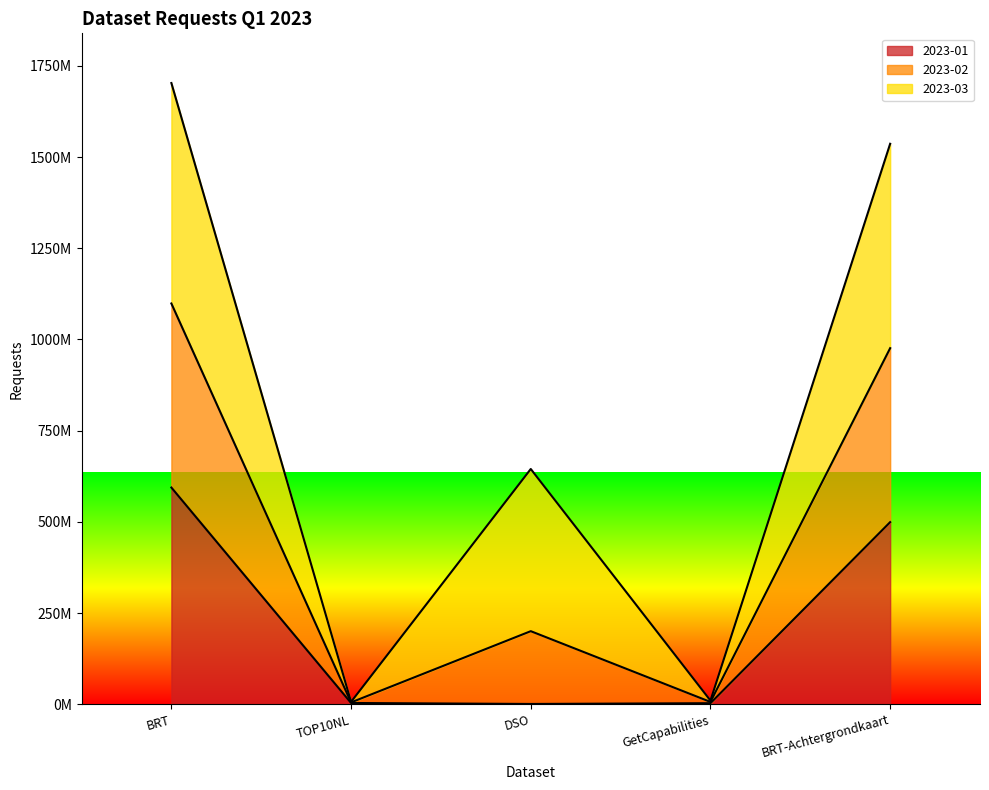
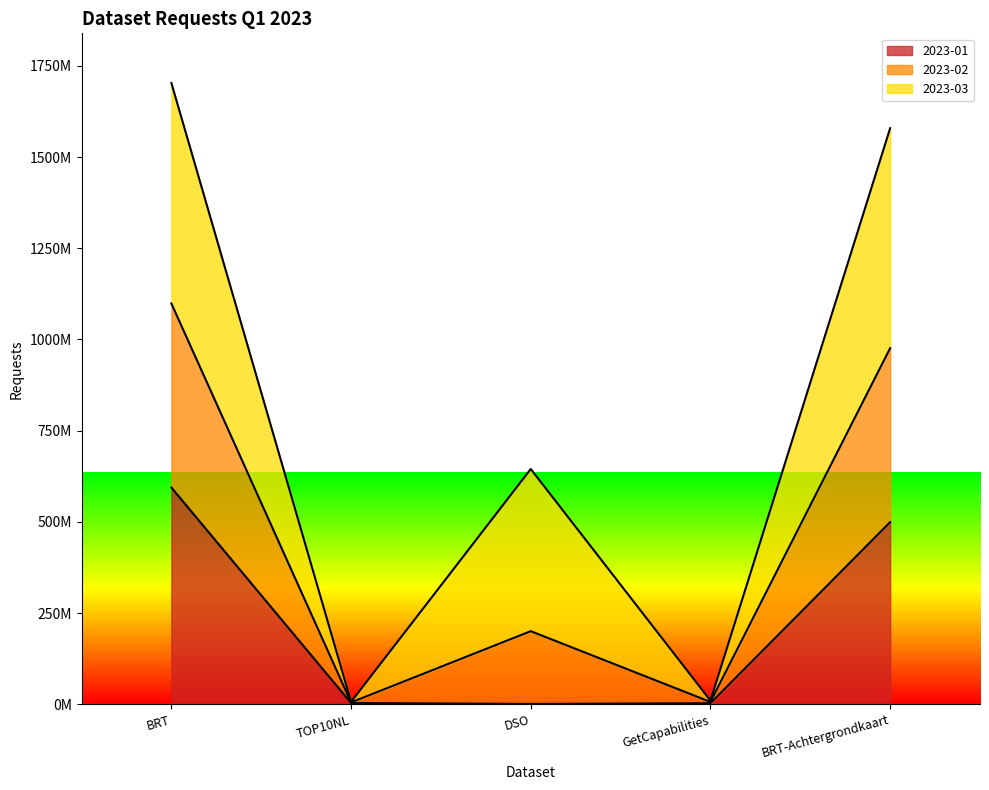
  {
    "2023-01": {
      "BRT": 590000000,
      "DSO": 0,
      "BRT-Achtergrondkaart": 500000000
    },
    "2023-02": {
      "BRT": 500000000,
      "DSO": 200000000,
      "BRT-Achtergrondkaart": 480000000
    },
    "2023-03": {
      "BRT": 600000000,
      "DSO": 440000000,
-     "BRT-Achtergrondkaart": 560000000
+     "BRT-Achtergrondkaart": 600000000
    }
  }
